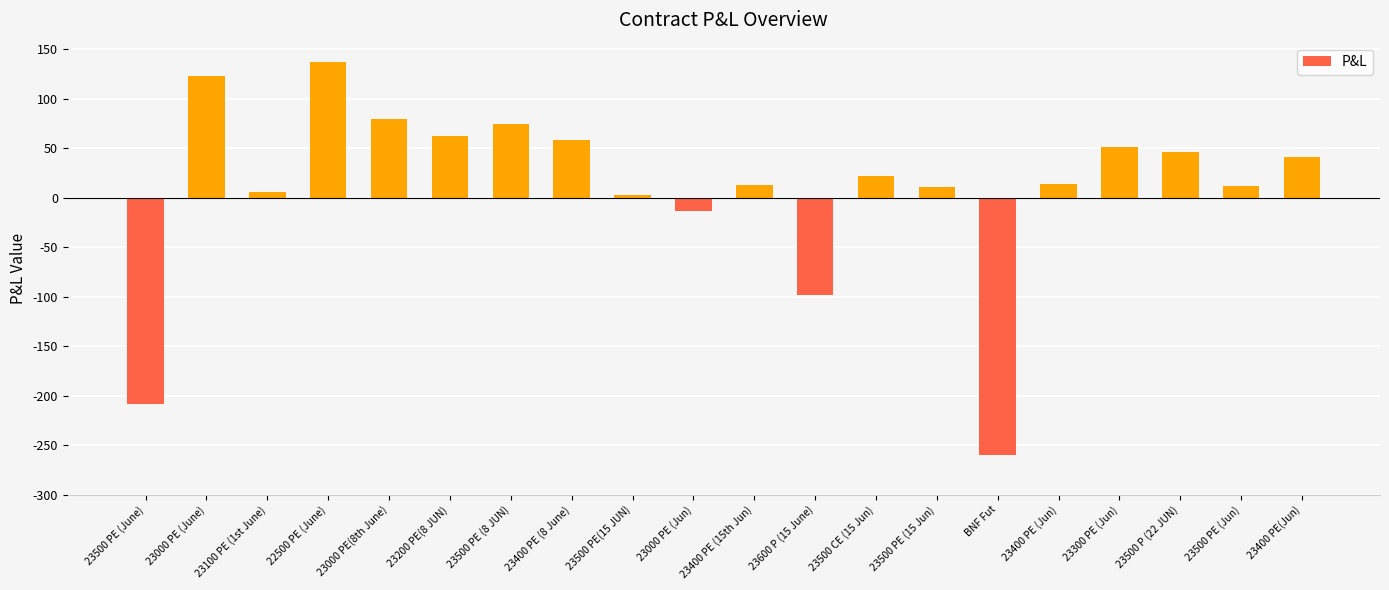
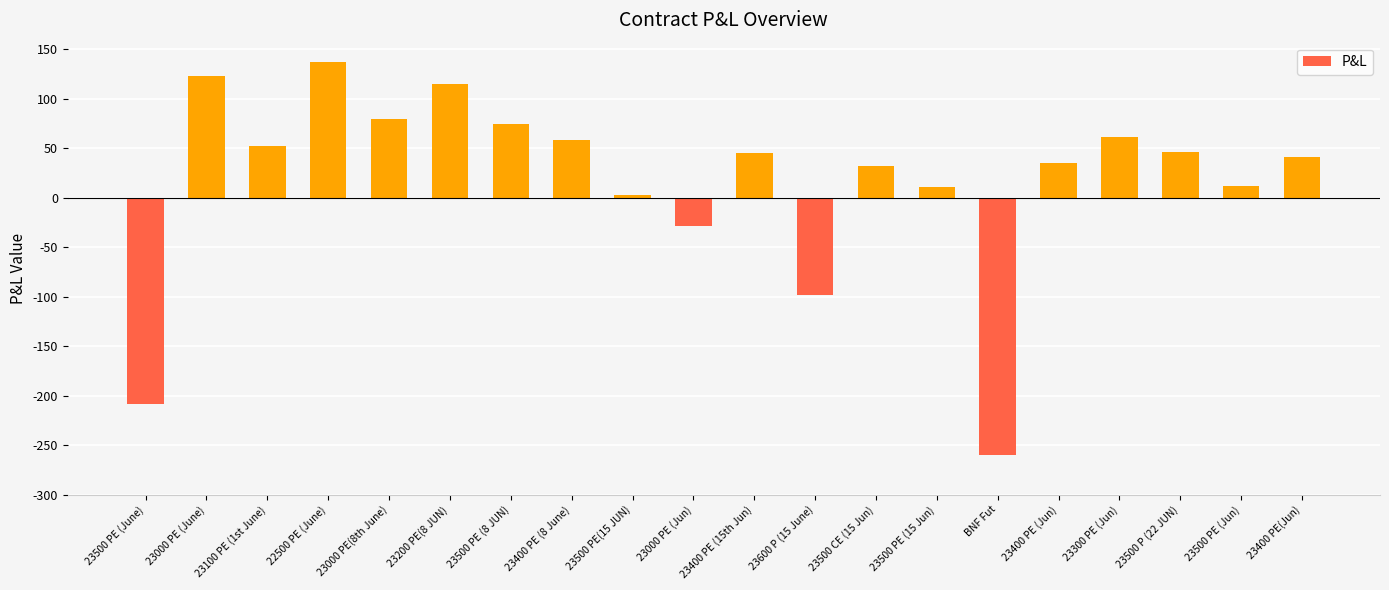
  {
    "23500 PE (June)": -210,
    "23000 PE (June)": 120,
-   "23100 PE (1st June)": 10,
+   "23100 PE (1st June)": 50,
    "22500 PE (June)": 140,
    "23000 PE(8th June)": 80,
-   "23200 PE(8 JUN)": 60,
+   "23200 PE(8 JUN)": 120,
    "23500 PE (8 JUN)": 80,
    "23400 PE (8 June)": 60,
    "23500 PE(15 JUN)": 0,
-   "23000 PE (Jun)": -10,
-   "23400 PE (15th Jun)": 10,
+   "23000 PE (Jun)": -30,
+   "23400 PE (15th Jun)": 50,
    "23600 P (15 June)": -100,
-   "23500 CE (15 Jun)": 20,
+   "23500 CE (15 Jun)": 30,
    "23500 PE (15 Jun)": 10,
    "BNF Fut": -260,
-   "23400 PE (Jun)": 10,
-   "23300 PE (Jun)": 50,
+   "23400 PE (Jun)": 40,
+   "23300 PE (Jun)": 60,
    "23500 P (22 JUN)": 50,
    "23500 PE (Jun)": 10,
    "23400 PE(Jun)": 40
  }
